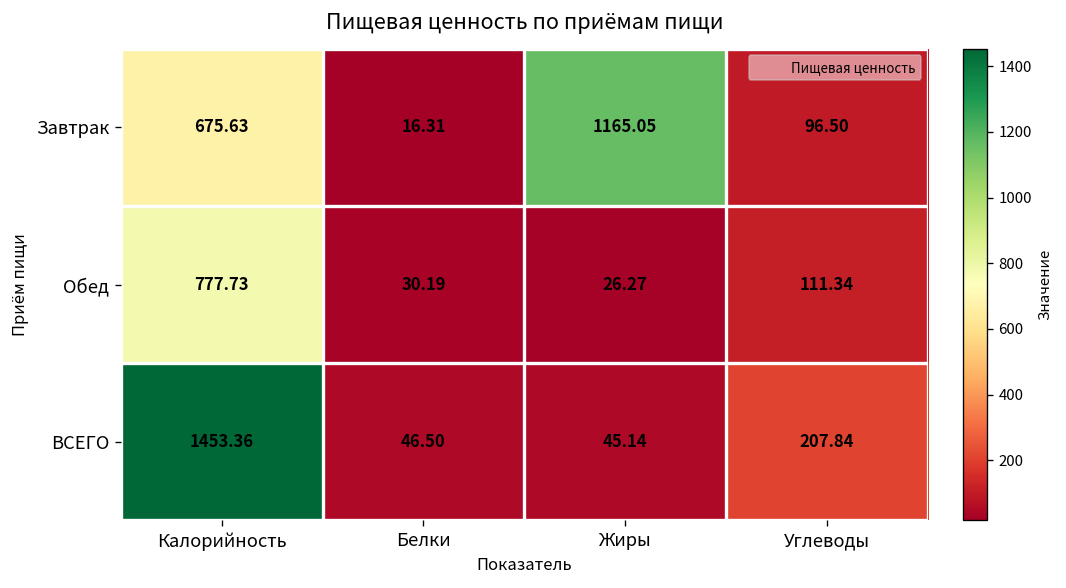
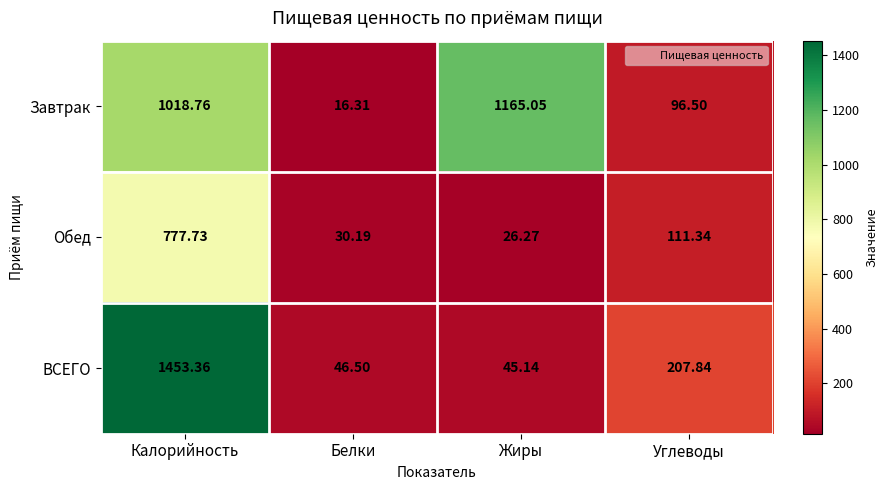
  {
    "Завтрак": {
-     "Калорийность": 675.63,
+     "Калорийность": 1018.76,
      "Белки": 16.31,
      "Жиры": 1165.05,
      "Углеводы": 96.50
    },
    "Обед": {
      "Калорийность": 777.73,
      "Белки": 30.19,
      "Жиры": 26.27,
      "Углеводы": 111.34
    },
    "ВСЕГО": {
      "Калорийность": 1453.36,
      "Белки": 46.50,
      "Жиры": 45.14,
      "Углеводы": 207.84
    }
  }
